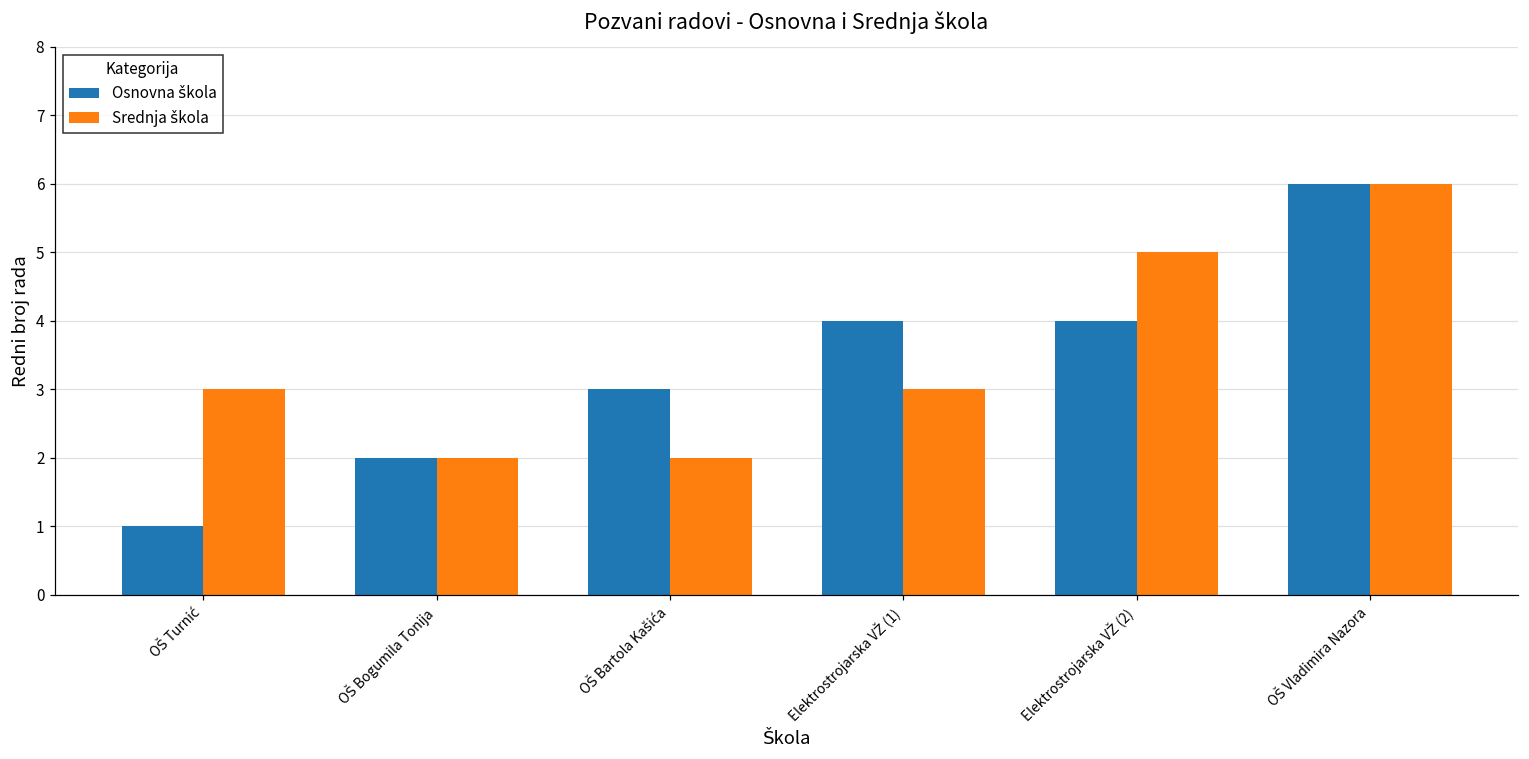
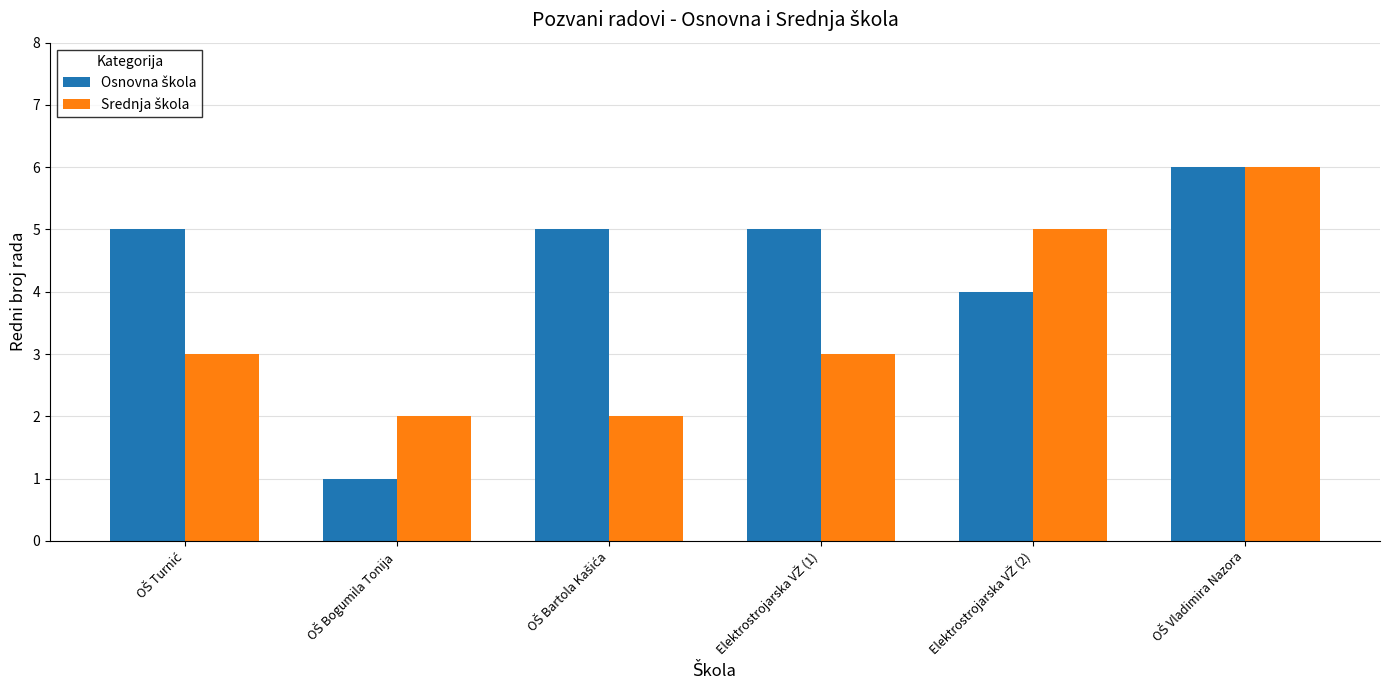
  {
    "Osnovna škola": {
-     "OŠ Turnić": 1,
-     "OŠ Bogumila Tonija": 2,
-     "OŠ Bartola Kašića": 3,
-     "Elektrostrojarska VŽ (1)": 4,
+     "OŠ Turnić": 5,
+     "OŠ Bogumila Tonija": 1,
+     "OŠ Bartola Kašića": 5,
+     "Elektrostrojarska VŽ (1)": 5,
      "Elektrostrojarska VŽ (2)": 4,
      "OŠ Vladimira Nazora": 6
    },
    "Srednja škola": {
      "OŠ Turnić": 3,
      "OŠ Bogumila Tonija": 2,
      "OŠ Bartola Kašića": 2,
      "Elektrostrojarska VŽ (1)": 3,
      "Elektrostrojarska VŽ (2)": 5,
      "OŠ Vladimira Nazora": 6
    }
  }
